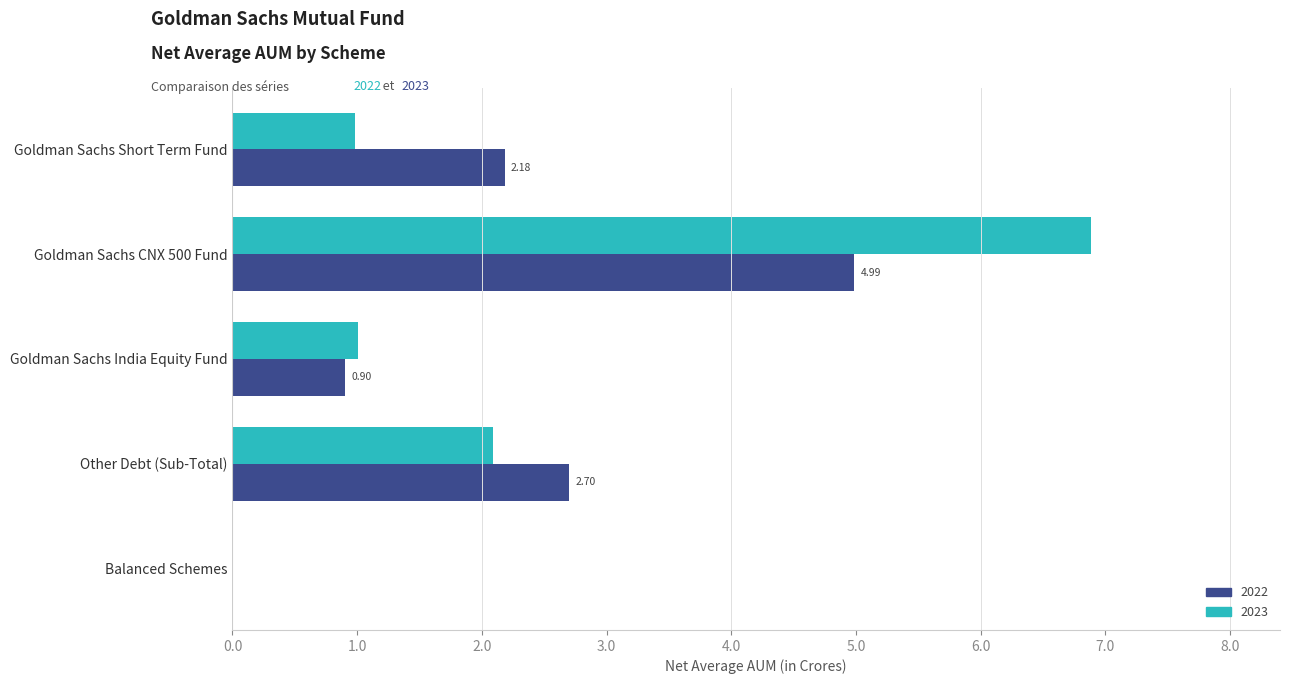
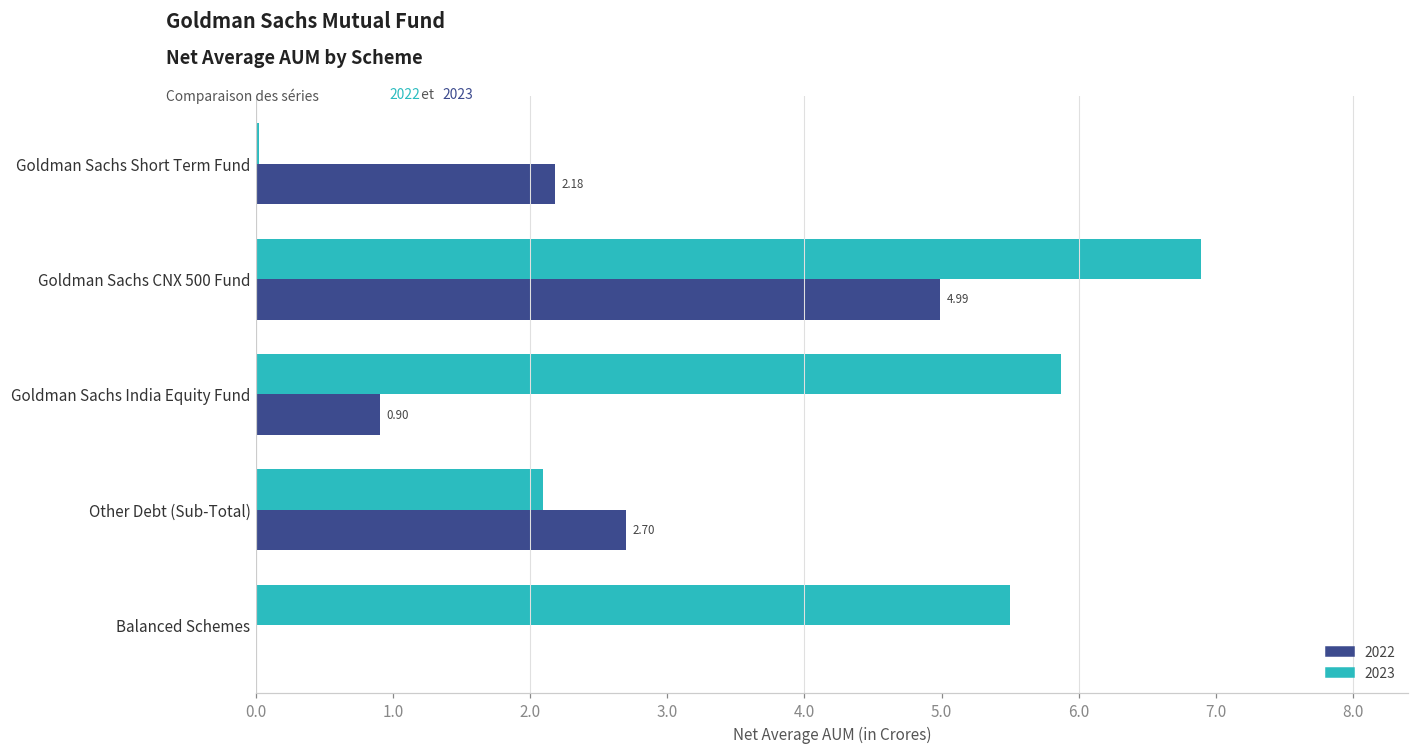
  {
    "2022": {
      "Goldman Sachs Short Term Fund": 2.18,
      "Goldman Sachs CNX 500 Fund": 4.99,
      "Goldman Sachs India Equity Fund": 0.90,
      "Other Debt (Sub-Total)": 2.70
    },
    "2023": {
-     "Goldman Sachs Short Term Fund": 0.98,
+     "Goldman Sachs Short Term Fund": 0.02,
      "Goldman Sachs CNX 500 Fund": 6.89,
-     "Goldman Sachs India Equity Fund": 1.01,
+     "Goldman Sachs India Equity Fund": 5.87,
      "Other Debt (Sub-Total)": 2.09,
-     "Balanced Schemes": 0.0
+     "Balanced Schemes": 5.5
    }
  }
